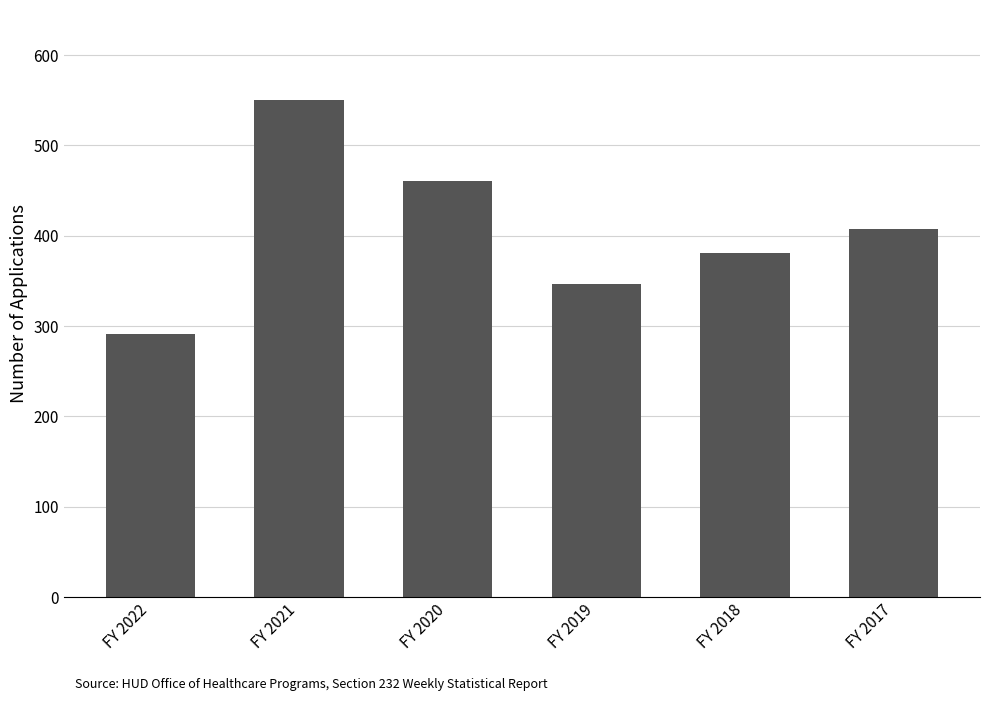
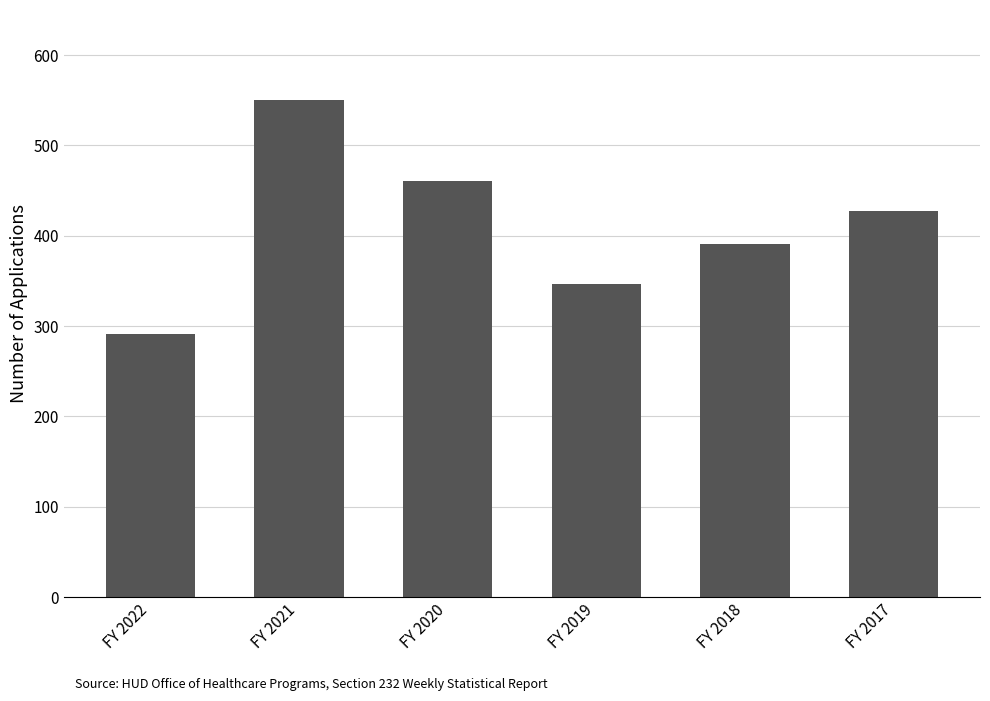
  {
    "FY 2022": 290,
    "FY 2021": 550,
    "FY 2020": 460,
    "FY 2019": 350,
-   "FY 2018": 380,
-   "FY 2017": 410
+   "FY 2018": 390,
+   "FY 2017": 430
  }
